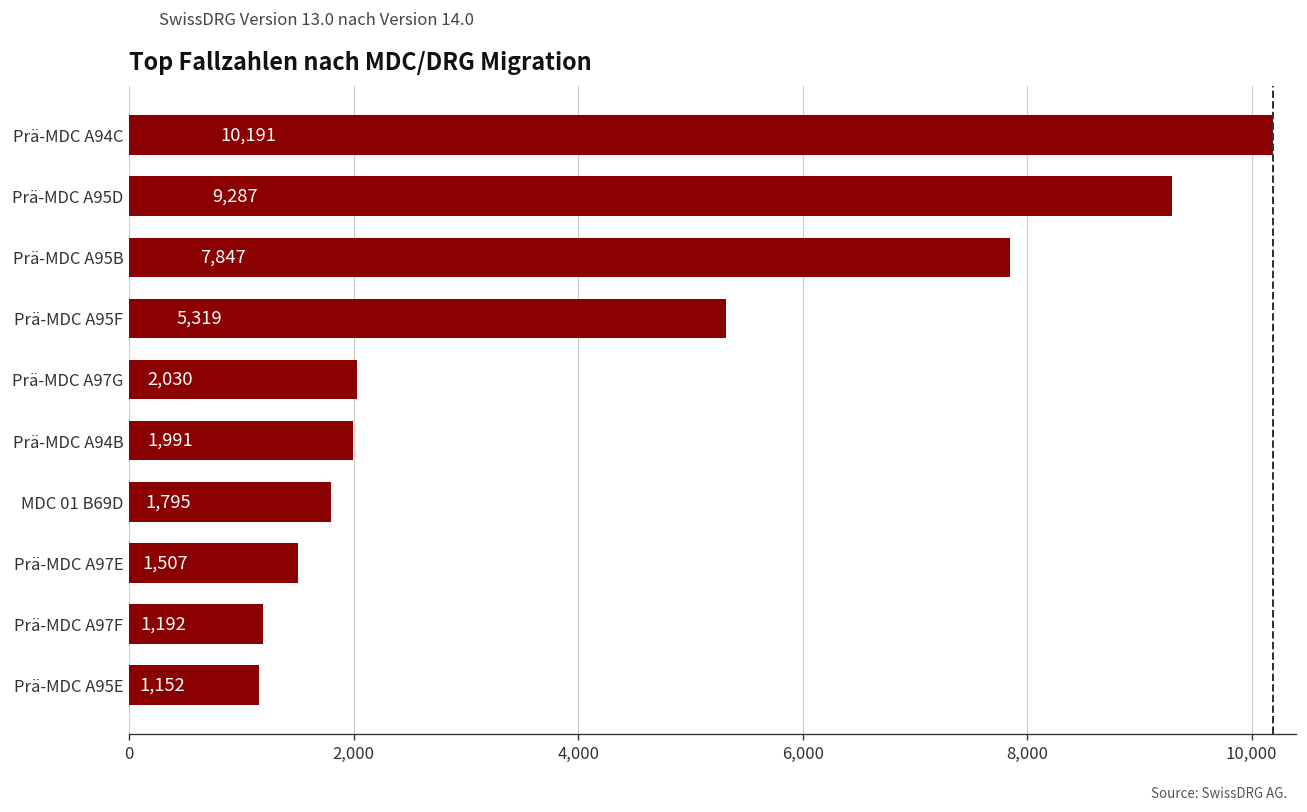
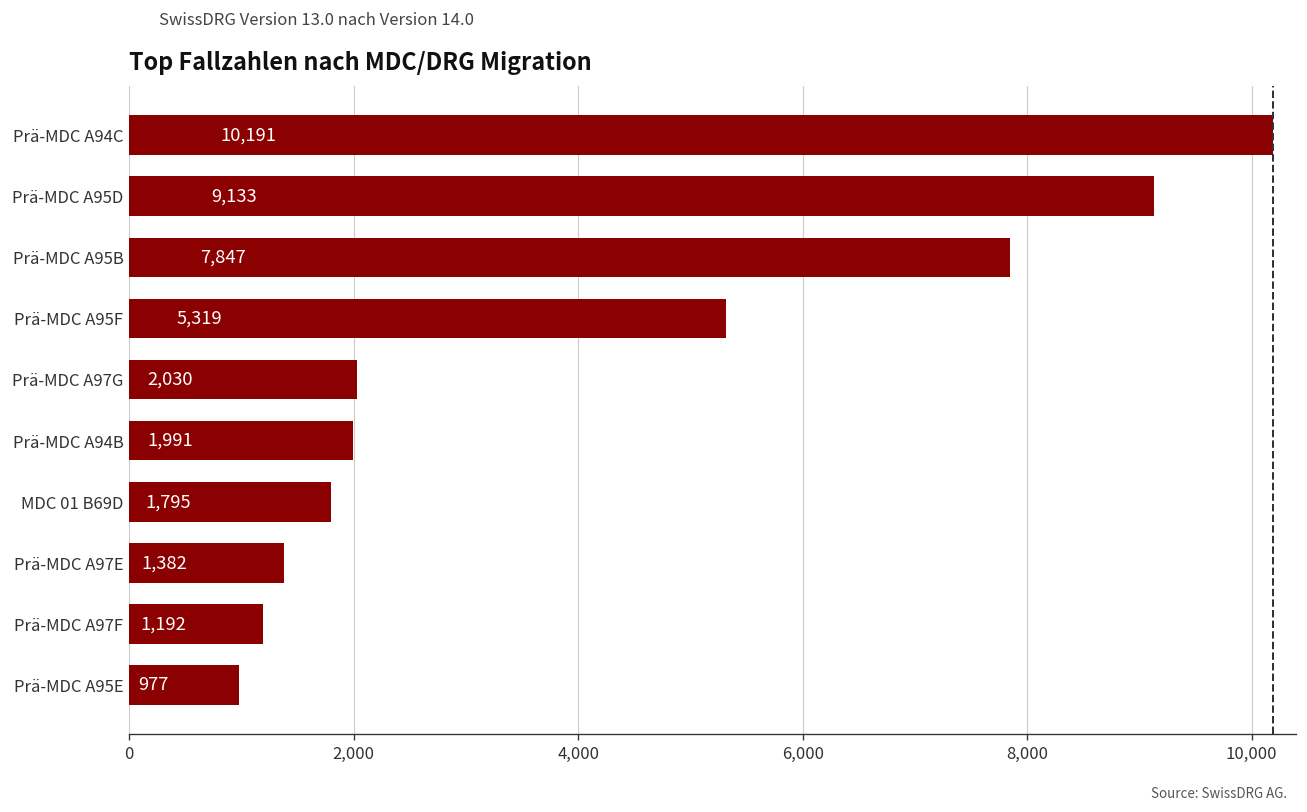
  {
    "Prä-MDC A94C": "10,191",
-   "Prä-MDC A95D": "9,287",
+   "Prä-MDC A95D": "9,133",
    "Prä-MDC A95B": "7,847",
    "Prä-MDC A95F": "5,319",
    "Prä-MDC A97G": "2,030",
    "Prä-MDC A94B": "1,991",
    "MDC 01 B69D": "1,795",
-   "Prä-MDC A97E": "1,507",
+   "Prä-MDC A97E": "1,382",
    "Prä-MDC A97F": "1,192",
-   "Prä-MDC A95E": "1,152"
+   "Prä-MDC A95E": "977"
  }
